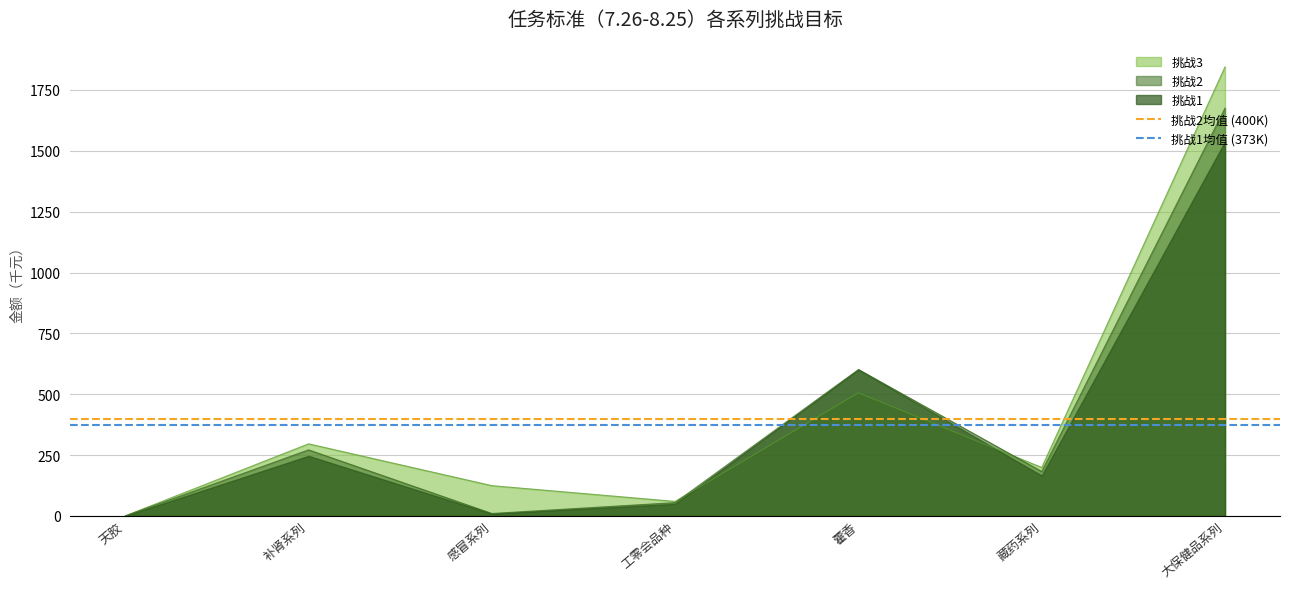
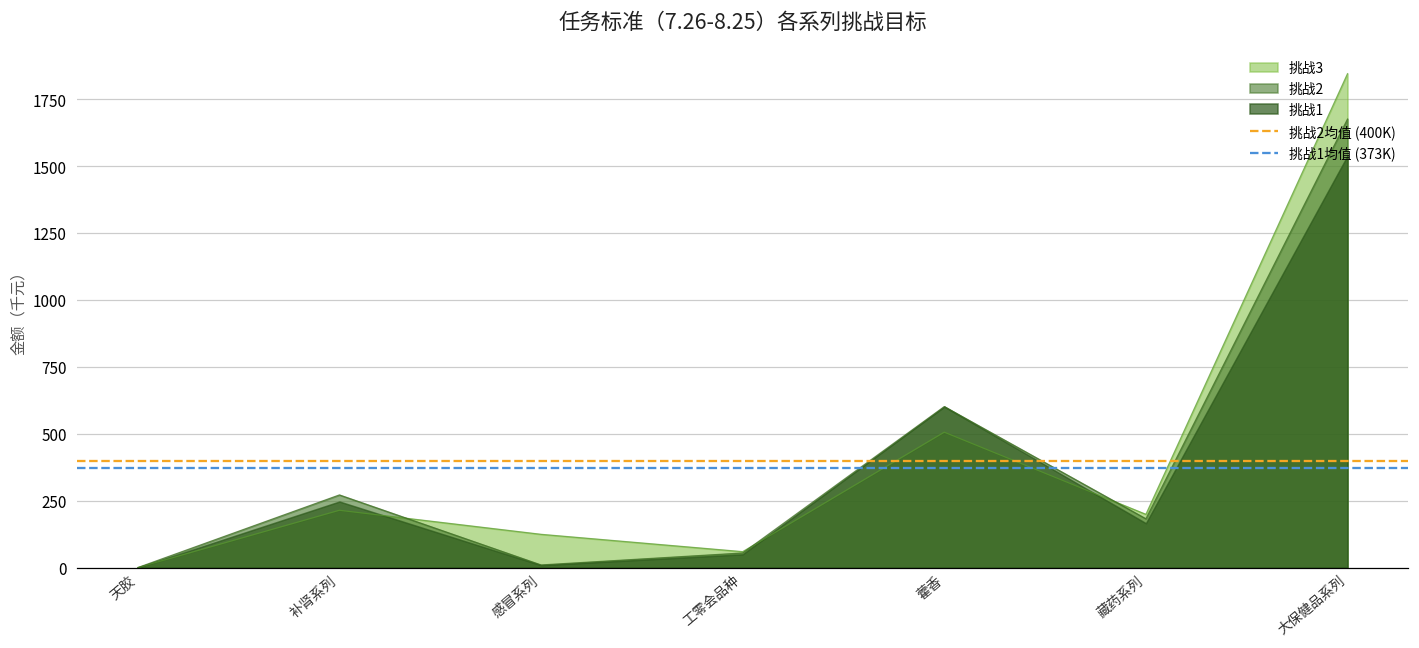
  {
    "挑战3": {
-     "补肾系列": 300,
+     "补肾系列": 210,
      "感冒系列": 120,
      "藿香": 510,
      "藏药系列": 200,
      "大保健品系列": 1840
    }
  }
